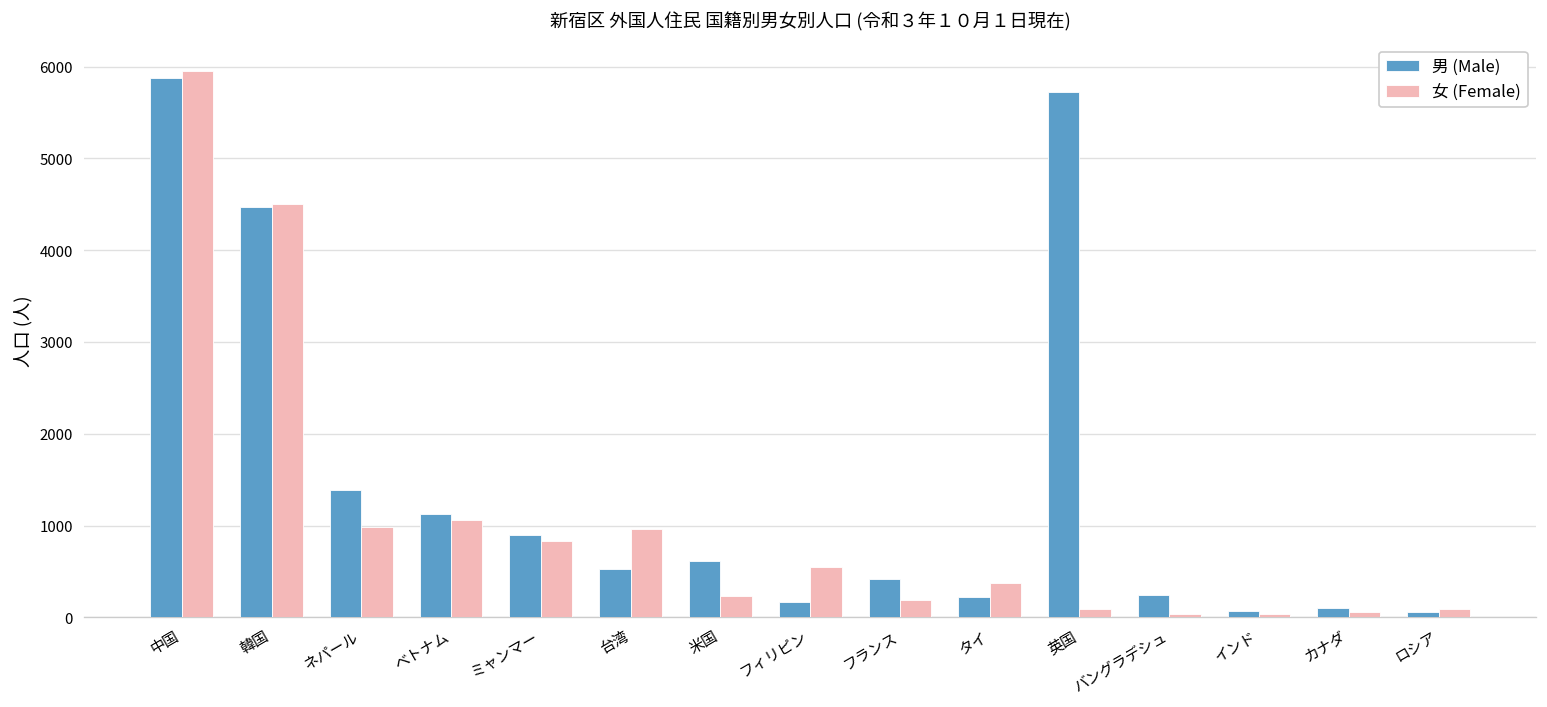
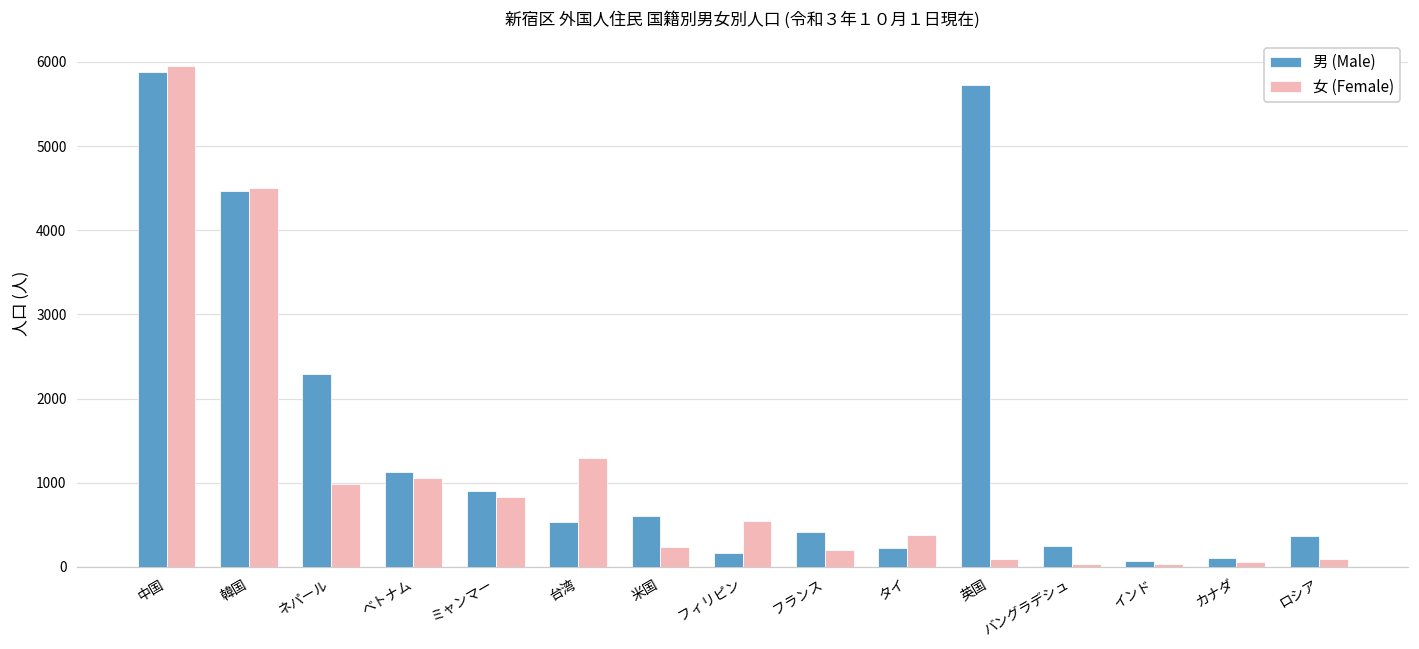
  {
    "男 (Male)": {
      "中国": 5900,
      "韓国": 4500,
-     "ネパール": 1400,
+     "ネパール": 2300,
      "ベトナム": 1100,
      "ミャンマー": 900,
      "台湾": 500,
      "米国": 600,
      "フィリピン": 200,
      "フランス": 400,
      "タイ": 200,
      "英国": 5700,
      "バングラデシュ": 200,
      "インド": 100,
      "カナダ": 100,
-     "ロシア": 100
+     "ロシア": 400
    },
    "女 (Female)": {
      "中国": 6000,
      "韓国": 4500,
      "ネパール": 1000,
      "ベトナム": 1100,
      "ミャンマー": 800,
-     "台湾": 1000,
+     "台湾": 1300,
      "米国": 200,
      "フィリピン": 500,
      "フランス": 200,
      "タイ": 400,
      "英国": 100,
      "バングラデシュ": 0,
      "インド": 0,
      "カナダ": 100,
      "ロシア": 100
    }
  }
